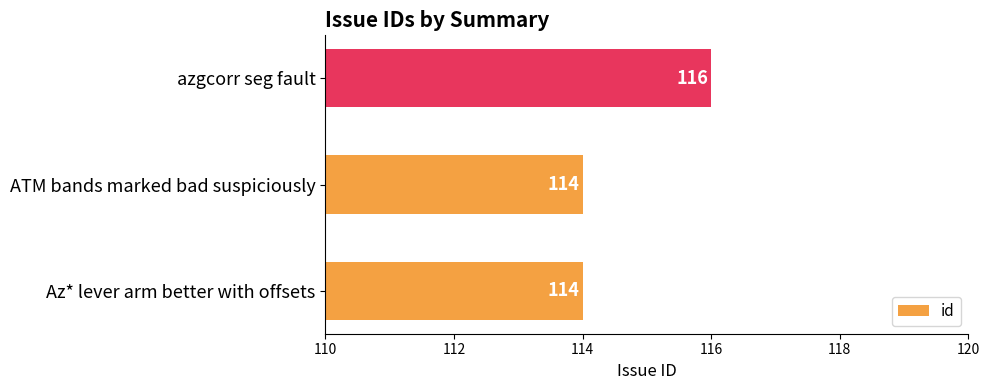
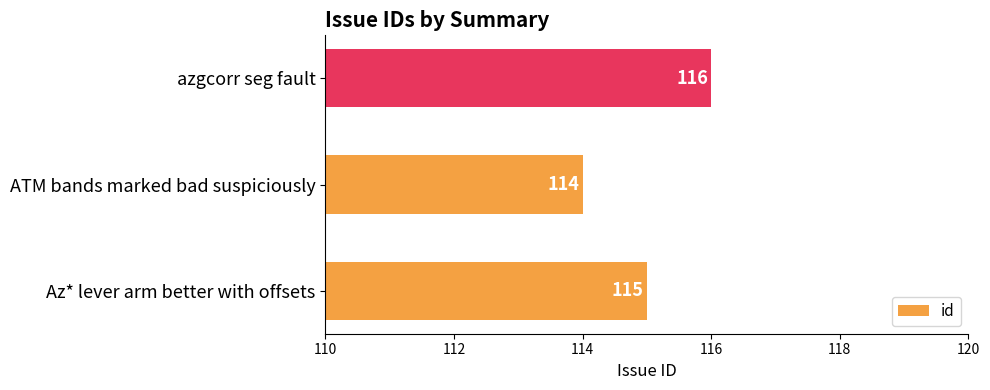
  {
    "azgcorr seg fault": 116,
    "ATM bands marked bad suspiciously": 114,
-   "Az* lever arm better with offsets": 114
+   "Az* lever arm better with offsets": 115
  }
